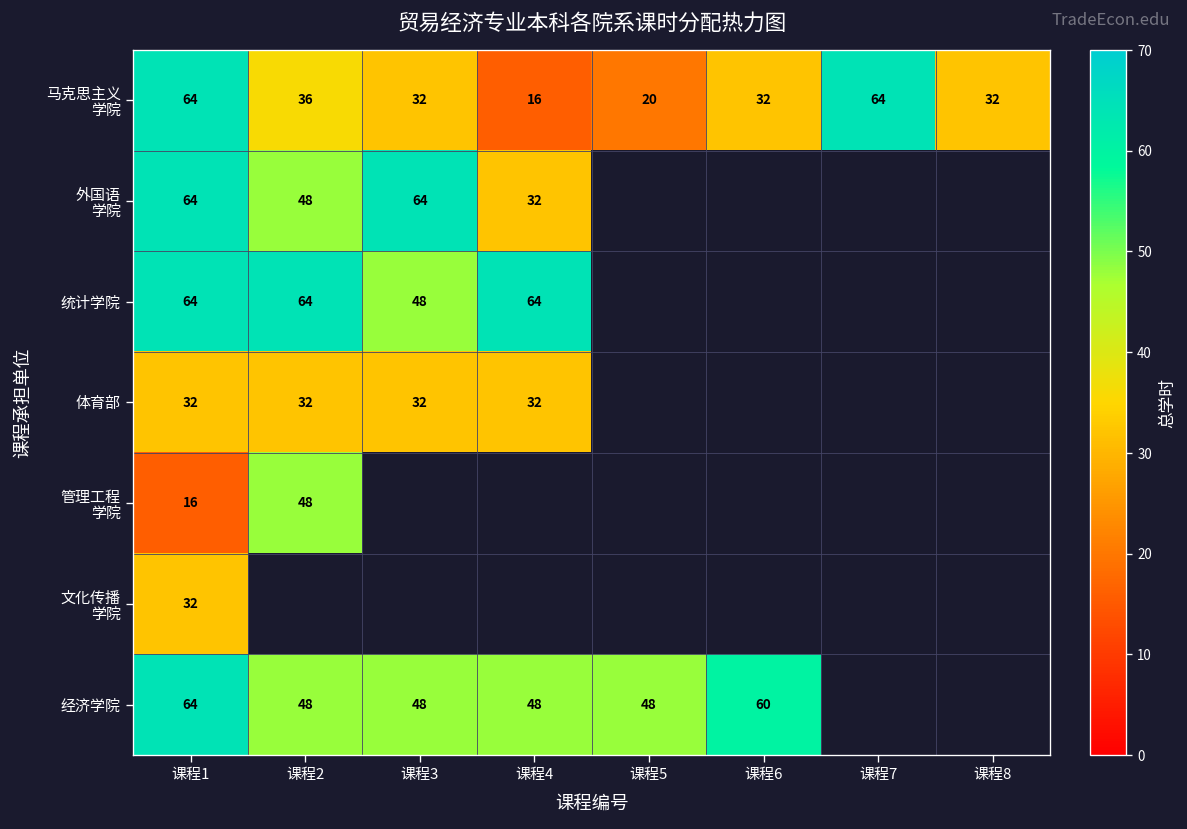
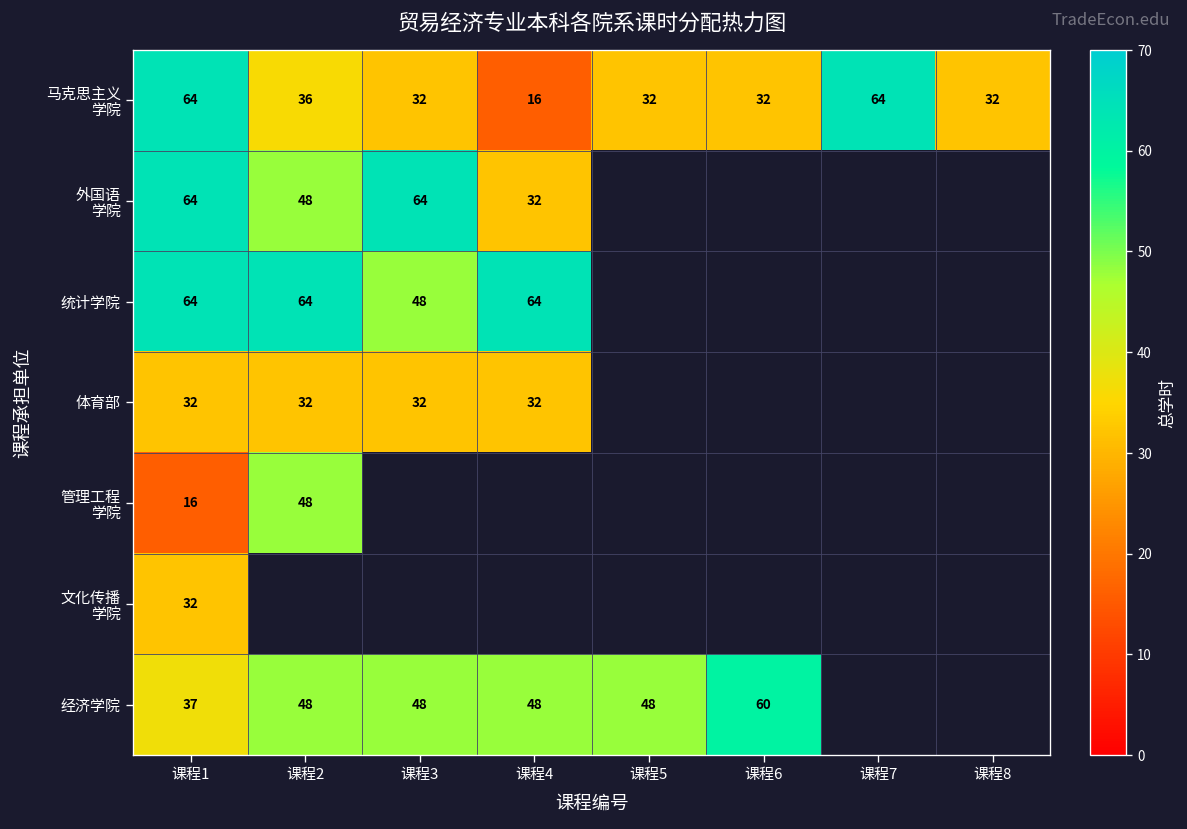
  {
    "马克思主义 学院": {
      "课程1": 64,
      "课程2": 36,
      "课程3": 32,
      "课程4": 16,
-     "课程5": 20,
+     "课程5": 32,
      "课程6": 32,
      "课程7": 64,
      "课程8": 32
    },
    "外国语 学院": {
      "课程1": 64,
      "课程2": 48,
      "课程3": 64,
      "课程4": 32
    },
    "统计学院": {
      "课程1": 64,
      "课程2": 64,
      "课程3": 48,
      "课程4": 64
    },
    "体育部": {
      "课程1": 32,
      "课程2": 32,
      "课程3": 32,
      "课程4": 32
    },
    "管理工程 学院": {
      "课程1": 16,
      "课程2": 48
    },
    "文化传播 学院": {
      "课程1": 32
    },
    "经济学院": {
-     "课程1": 64,
+     "课程1": 37,
      "课程2": 48,
      "课程3": 48,
      "课程4": 48,
      "课程5": 48,
      "课程6": 60
    }
  }
